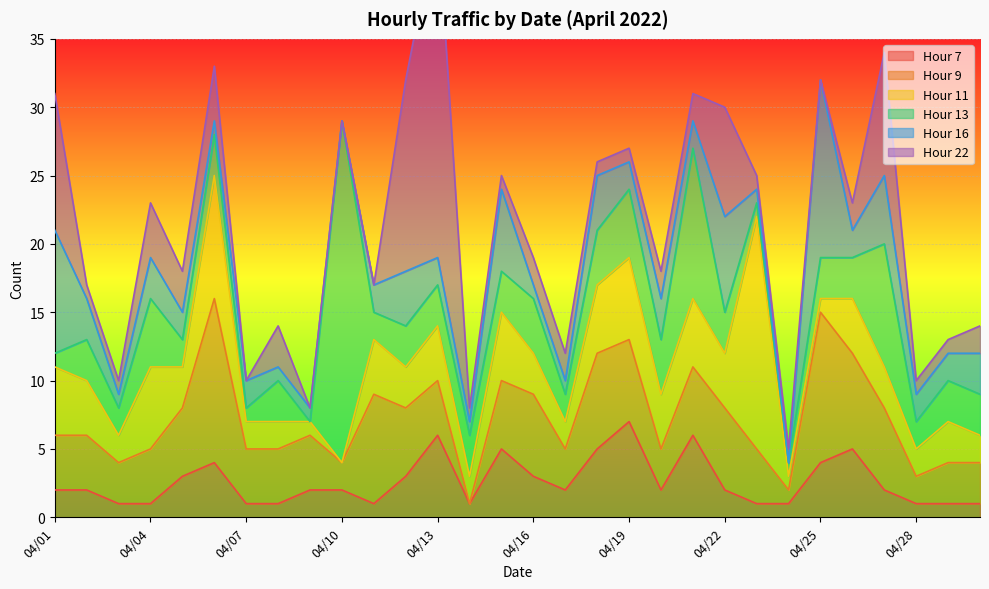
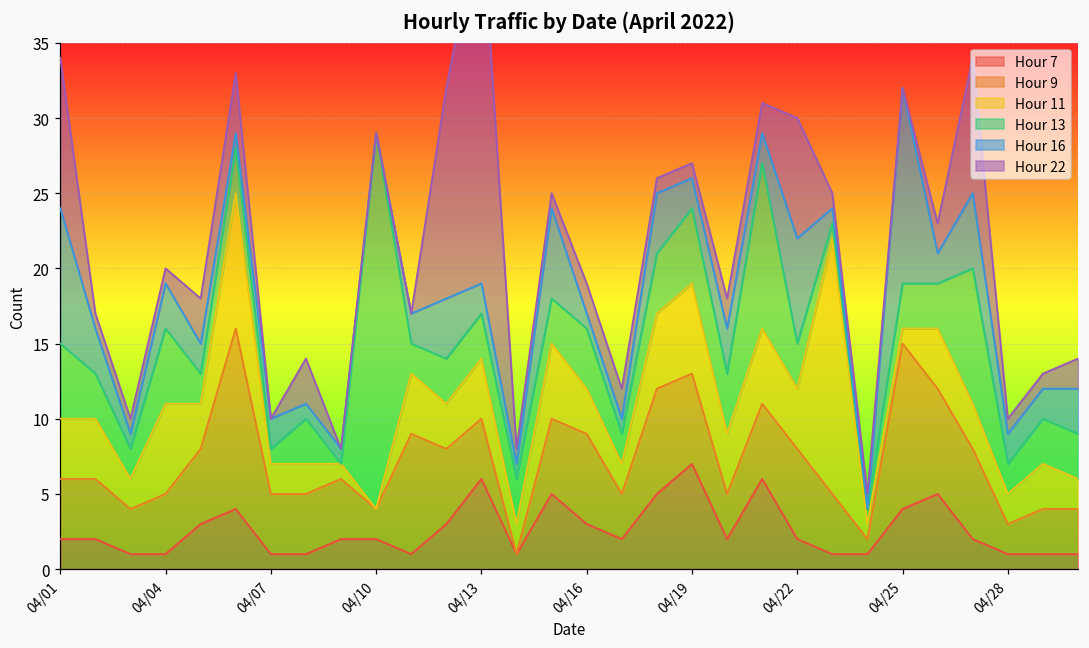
  {
    "Hour 11": {
-     "04/01": 5,
+     "04/01": 4,
      "04/04": 6,
      "04/07": 2,
      "04/13": 4,
      "04/16": 3,
      "04/19": 6,
      "04/22": 4,
      "04/25": 1,
      "04/28": 2
    },
    "Hour 13": {
-     "04/01": 1,
+     "04/01": 5,
      "04/04": 5,
      "04/07": 1,
      "04/13": 3,
      "04/16": 4,
      "04/19": 5,
      "04/22": 3,
      "04/25": 3,
      "04/28": 2
    },
    "Hour 16": {
      "04/01": 9,
      "04/04": 3,
      "04/13": 2,
      "04/16": 1,
      "04/19": 2,
      "04/22": 7,
      "04/28": 2
    },
    "Hour 22": {
      "04/01": 10,
-     "04/04": 4,
+     "04/04": 1,
      "04/16": 2,
      "04/19": 1,
      "04/22": 8,
      "04/28": 1
    }
  }
